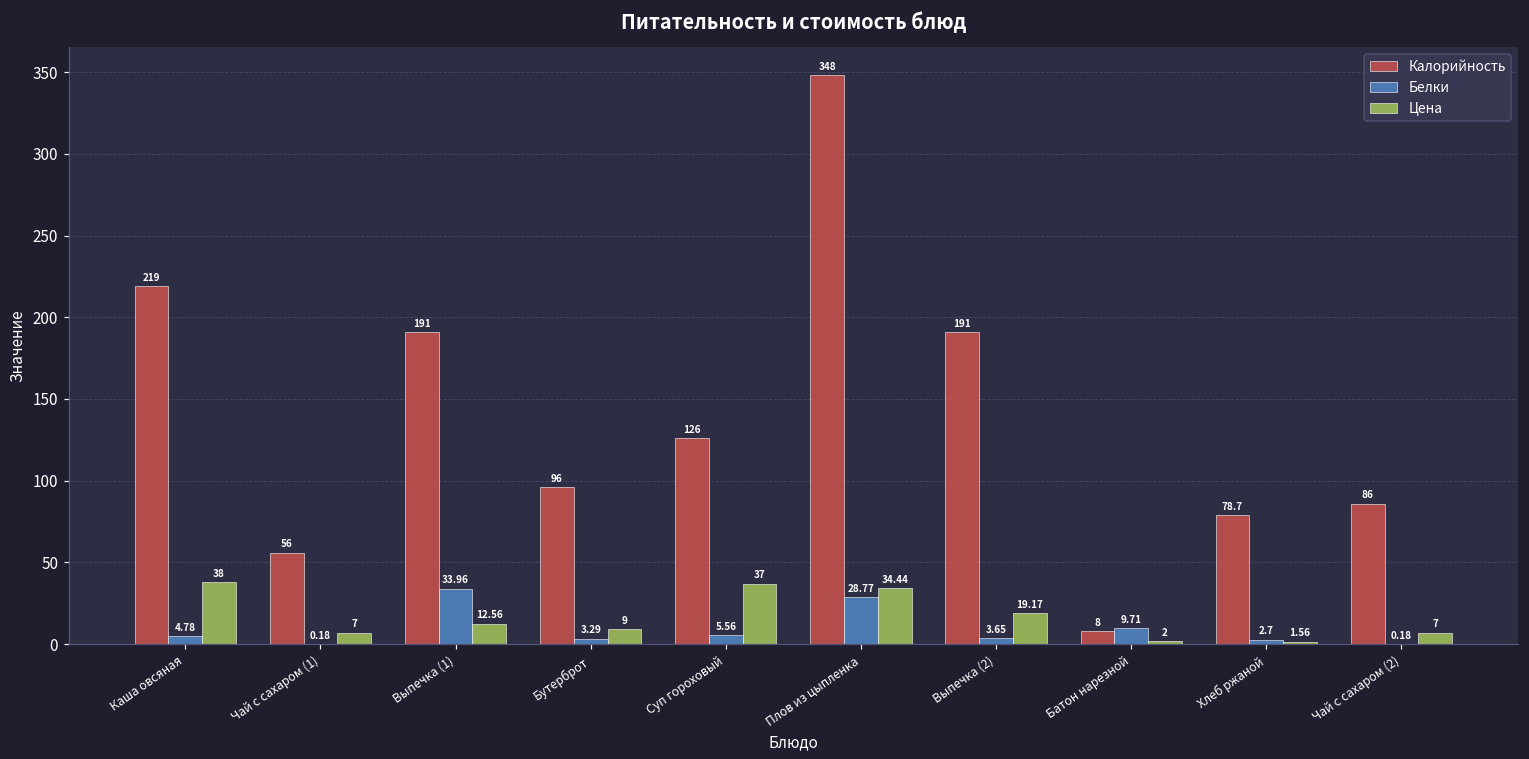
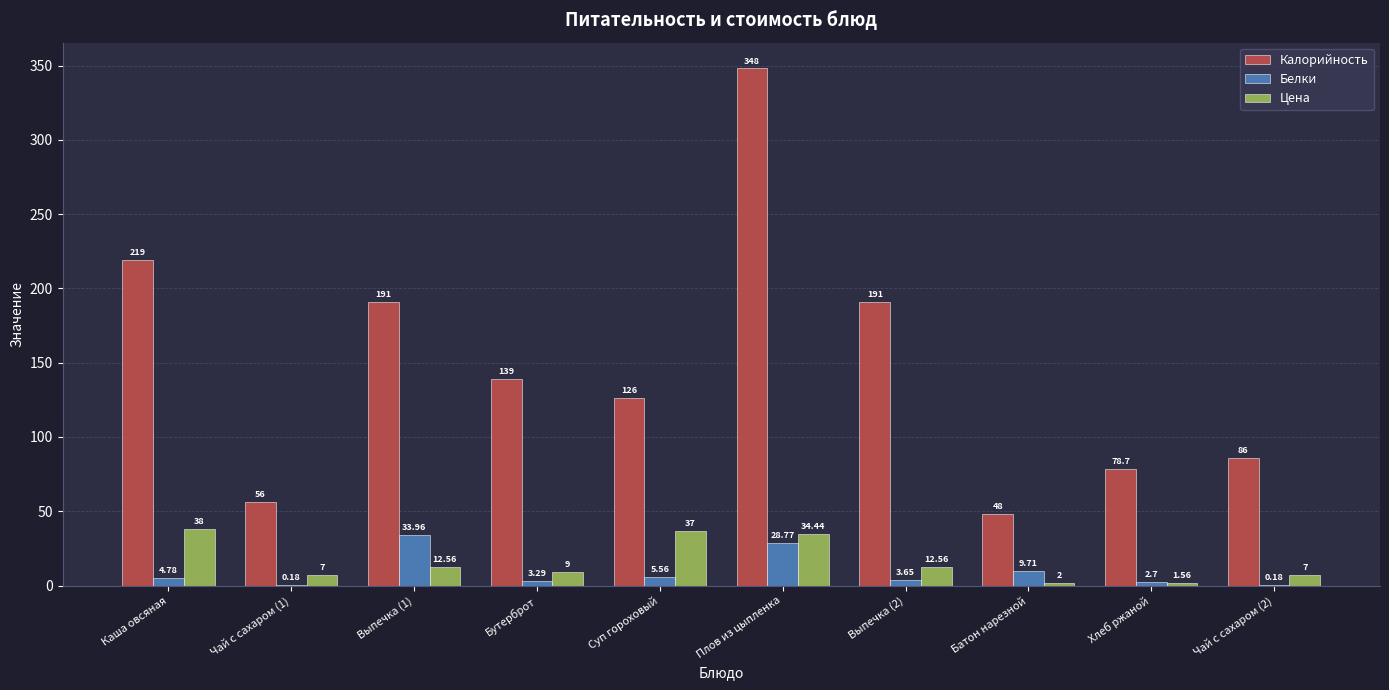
  {
    "Калорийность": {
      "Каша овсяная": 219,
      "Чай с сахаром (1)": 56,
      "Выпечка (1)": 191,
-     "Бутерброт": 96,
+     "Бутерброт": 139,
      "Суп гороховый": 126,
      "Плов из цыпленка": 348,
      "Выпечка (2)": 191,
-     "Батон нарезной": 8,
+     "Батон нарезной": 48,
      "Хлеб ржаной": 78.7,
      "Чай с сахаром (2)": 86
    },
    "Белки": {
      "Каша овсяная": 4.78,
      "Чай с сахаром (1)": 0.18,
      "Выпечка (1)": 33.96,
      "Бутерброт": 3.29,
      "Суп гороховый": 5.56,
      "Плов из цыпленка": 28.77,
      "Выпечка (2)": 3.65,
      "Батон нарезной": 9.71,
      "Хлеб ржаной": 2.7,
      "Чай с сахаром (2)": 0.18
    },
    "Цена": {
      "Каша овсяная": 38,
      "Чай с сахаром (1)": 7,
      "Выпечка (1)": 12.56,
      "Бутерброт": 9,
      "Суп гороховый": 37,
      "Плов из цыпленка": 34.44,
-     "Выпечка (2)": 19.17,
+     "Выпечка (2)": 12.56,
      "Батон нарезной": 2,
      "Хлеб ржаной": 1.56,
      "Чай с сахаром (2)": 7
    }
  }
